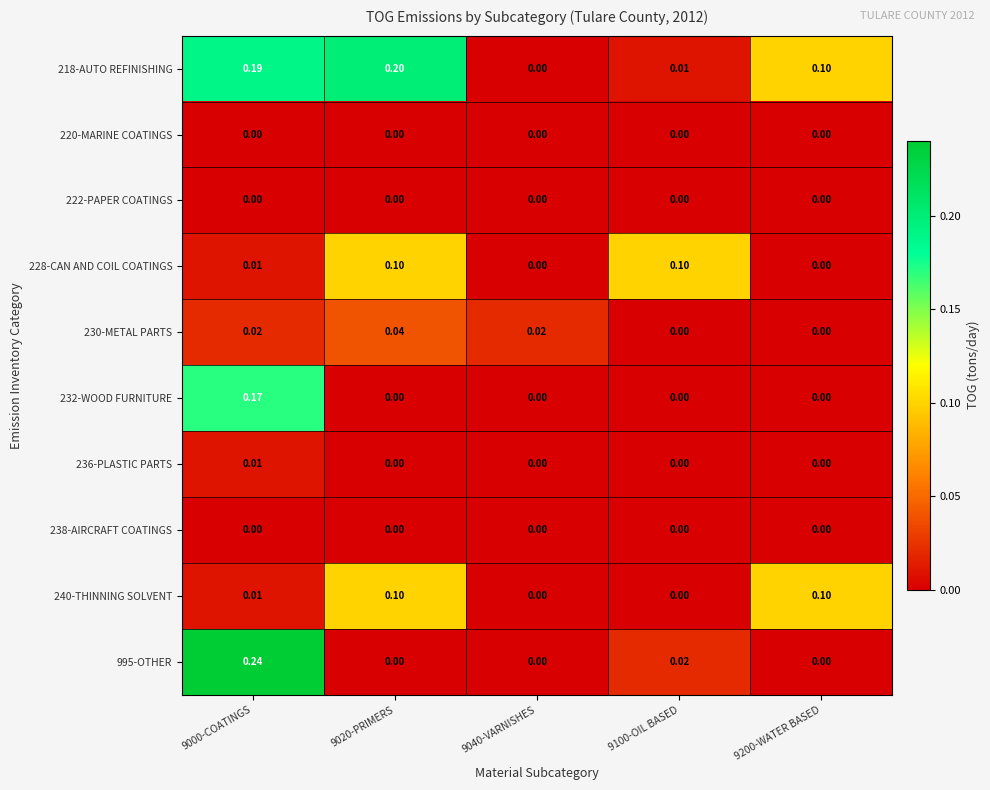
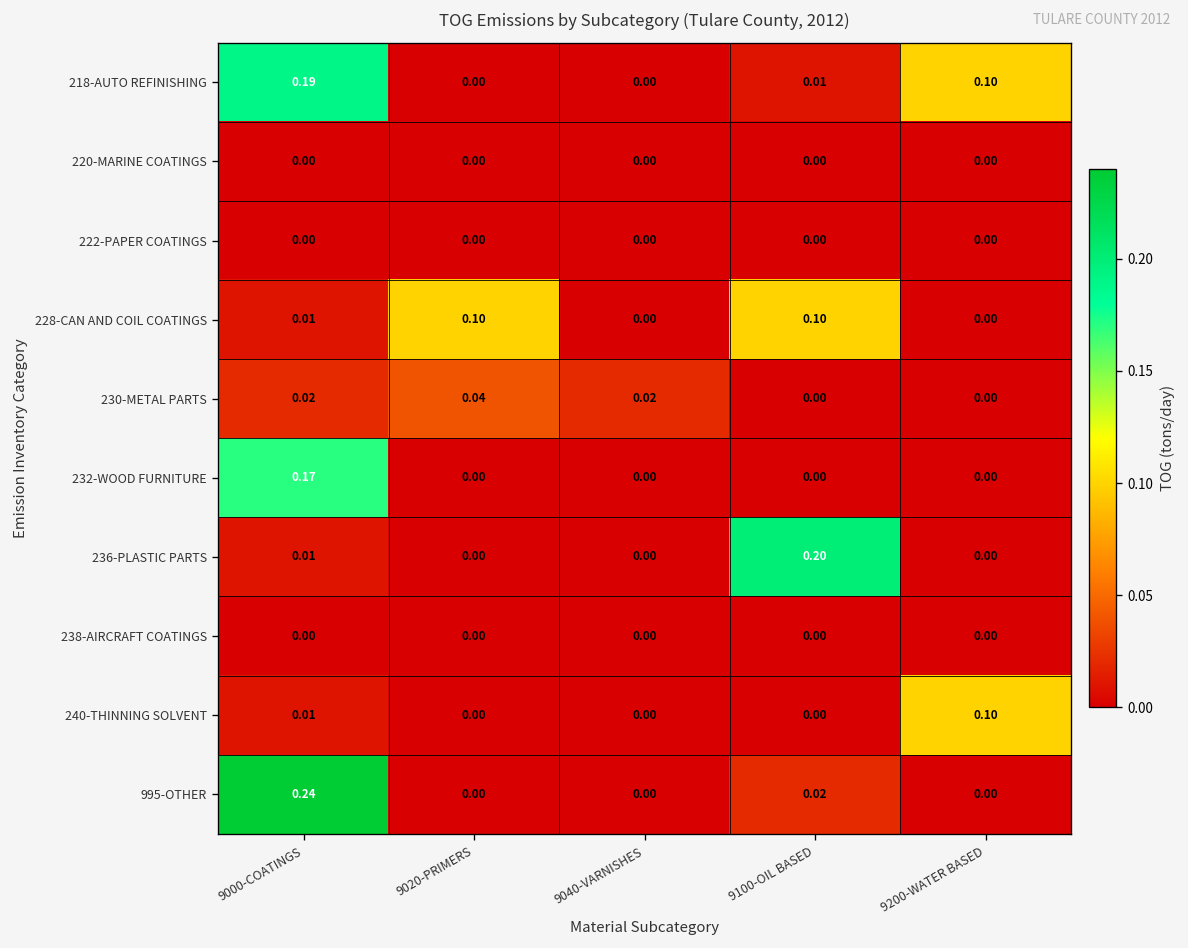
  {
    "218-AUTO REFINISHING": {
      "9000-COATINGS": 0.19,
-     "9020-PRIMERS": 0.20,
+     "9020-PRIMERS": 0.00,
      "9040-VARNISHES": 0.00,
      "9100-OIL BASED": 0.01,
      "9200-WATER BASED": 0.10
    },
    "220-MARINE COATINGS": {
      "9000-COATINGS": 0.00,
      "9020-PRIMERS": 0.00,
      "9040-VARNISHES": 0.00,
      "9100-OIL BASED": 0.00,
      "9200-WATER BASED": 0.00
    },
    "222-PAPER COATINGS": {
      "9000-COATINGS": 0.00,
      "9020-PRIMERS": 0.00,
      "9040-VARNISHES": 0.00,
      "9100-OIL BASED": 0.00,
      "9200-WATER BASED": 0.00
    },
    "228-CAN AND COIL COATINGS": {
      "9000-COATINGS": 0.01,
      "9020-PRIMERS": 0.10,
      "9040-VARNISHES": 0.00,
      "9100-OIL BASED": 0.10,
      "9200-WATER BASED": 0.00
    },
    "230-METAL PARTS": {
      "9000-COATINGS": 0.02,
      "9020-PRIMERS": 0.04,
      "9040-VARNISHES": 0.02,
      "9100-OIL BASED": 0.00,
      "9200-WATER BASED": 0.00
    },
    "232-WOOD FURNITURE": {
      "9000-COATINGS": 0.17,
      "9020-PRIMERS": 0.00,
      "9040-VARNISHES": 0.00,
      "9100-OIL BASED": 0.00,
      "9200-WATER BASED": 0.00
    },
    "236-PLASTIC PARTS": {
      "9000-COATINGS": 0.01,
      "9020-PRIMERS": 0.00,
      "9040-VARNISHES": 0.00,
-     "9100-OIL BASED": 0.00,
+     "9100-OIL BASED": 0.20,
      "9200-WATER BASED": 0.00
    },
    "238-AIRCRAFT COATINGS": {
      "9000-COATINGS": 0.00,
      "9020-PRIMERS": 0.00,
      "9040-VARNISHES": 0.00,
      "9100-OIL BASED": 0.00,
      "9200-WATER BASED": 0.00
    },
    "240-THINNING SOLVENT": {
      "9000-COATINGS": 0.01,
-     "9020-PRIMERS": 0.10,
+     "9020-PRIMERS": 0.00,
      "9040-VARNISHES": 0.00,
      "9100-OIL BASED": 0.00,
      "9200-WATER BASED": 0.10
    },
    "995-OTHER": {
      "9000-COATINGS": 0.24,
      "9020-PRIMERS": 0.00,
      "9040-VARNISHES": 0.00,
      "9100-OIL BASED": 0.02,
      "9200-WATER BASED": 0.00
    }
  }
